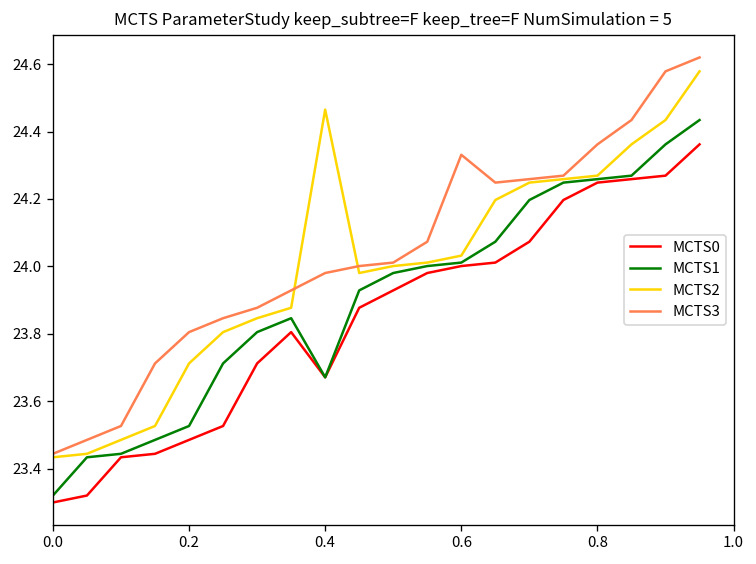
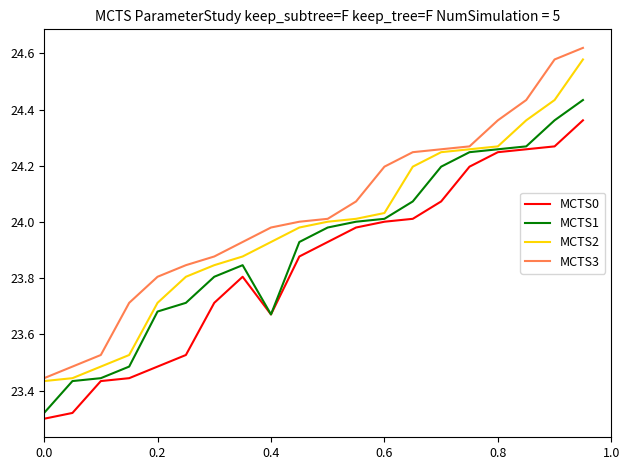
  {
    "MCTS0": {
      "0.0": 23.30,
      "0.2": 23.49,
      "0.6": 24.00,
      "0.8": 24.25
    },
    "MCTS1": {
      "0.0": 23.32,
-     "0.2": 23.53,
+     "0.2": 23.68,
      "0.6": 24.01,
      "0.8": 24.26
    },
    "MCTS2": {
      "0.0": 23.43,
      "0.2": 23.71,
-     "0.4": 24.46,
+     "0.4": 23.93,
      "0.6": 24.03,
      "0.8": 24.27
    },
    "MCTS3": {
      "0.0": 23.44,
      "0.2": 23.81,
      "0.4": 23.98,
-     "0.6": 24.33,
+     "0.6": 24.20,
      "0.8": 24.36
    }
  }
